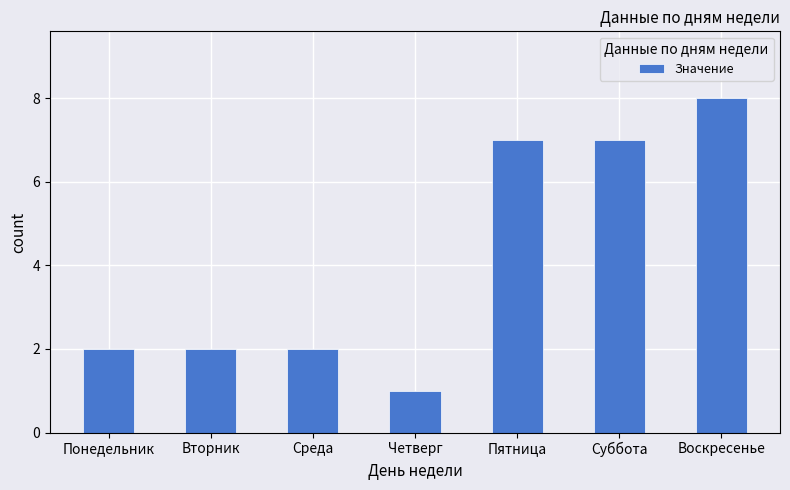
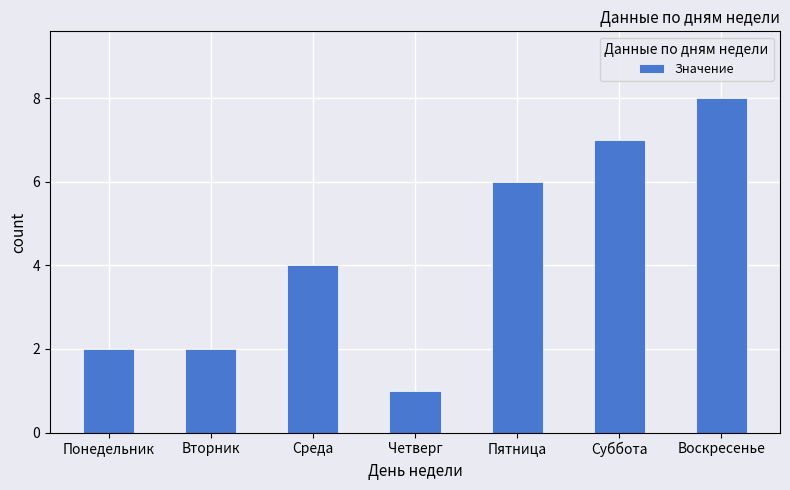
  {
    "Понедельник": 2,
    "Вторник": 2,
-   "Среда": 2,
+   "Среда": 4,
    "Четверг": 1,
-   "Пятница": 7,
+   "Пятница": 6,
    "Суббота": 7,
    "Воскресенье": 8
  }
